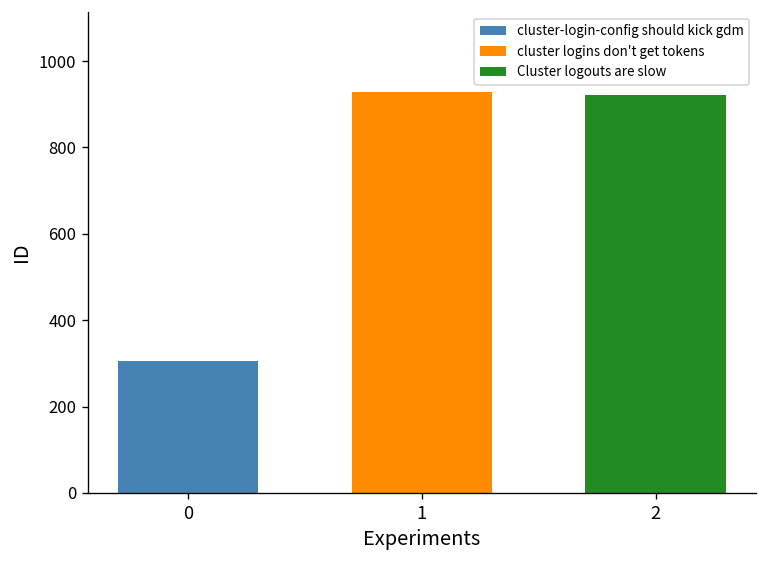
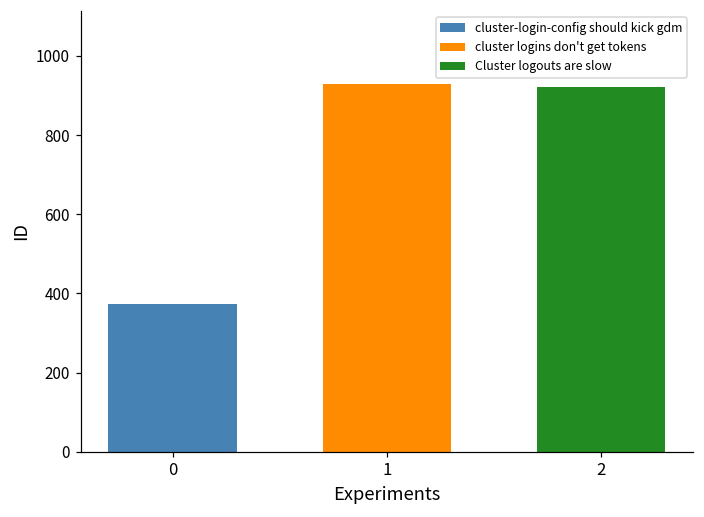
  {
-   "0": 310,
+   "0": 370,
    "1": 930,
    "2": 920
  }
